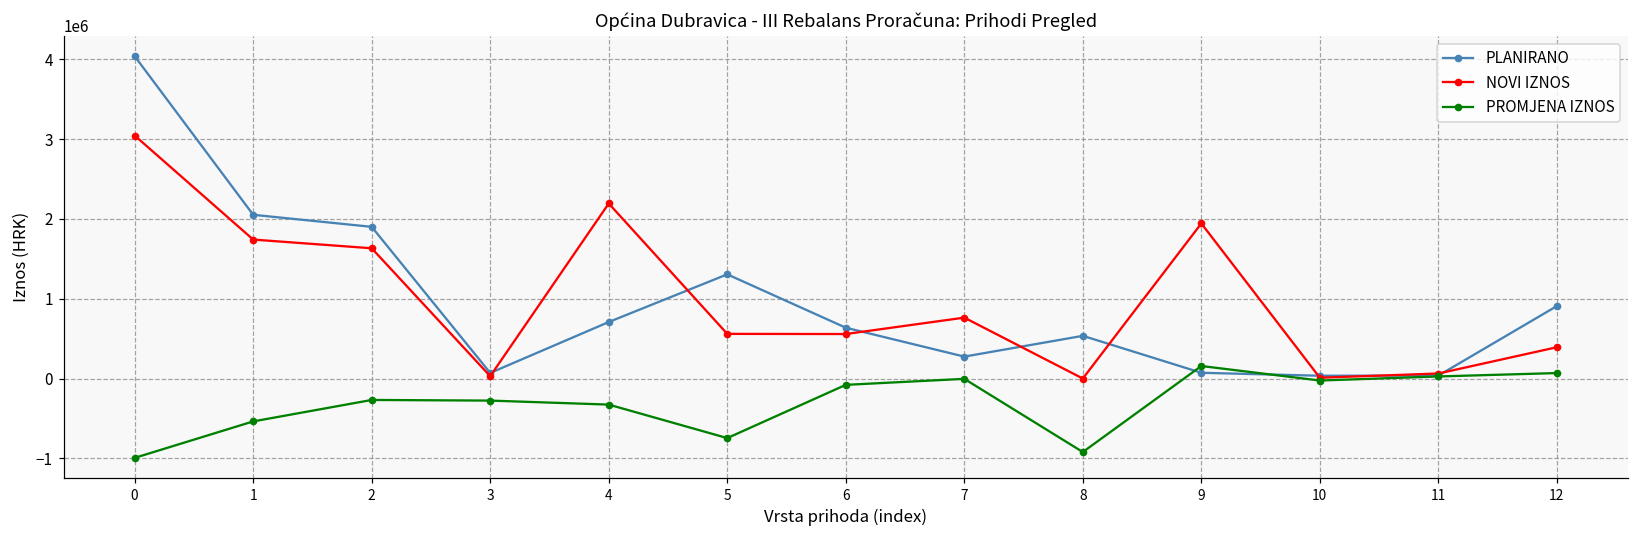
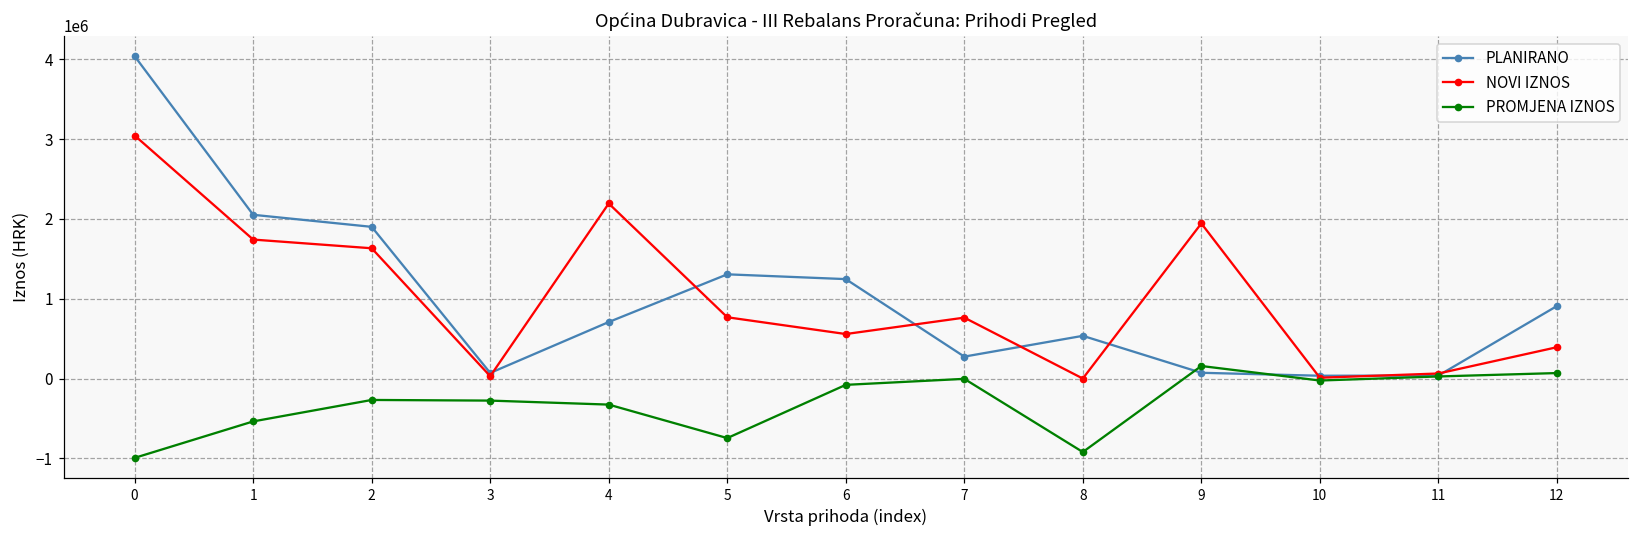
  {
    "PLANIRANO": {
      "0": 4000000,
      "1": 2100000,
      "2": 1900000,
      "3": 100000,
      "4": 700000,
      "5": 1300000,
-     "6": 600000,
+     "6": 1200000,
      "7": 300000,
      "8": 500000,
      "9": 100000,
      "12": 900000
    },
    "NOVI IZNOS": {
      "0": 3000000,
      "1": 1700000,
      "2": 1600000,
      "3": 0,
      "4": 2200000,
-     "5": 600000,
+     "5": 800000,
      "6": 600000,
      "7": 800000,
      "8": 0,
      "9": 1900000,
      "12": 400000
    },
    "PROMJENA IZNOS": {
      "0": -1000000,
      "1": -500000,
      "2": -300000,
      "3": -300000,
      "4": -300000,
      "5": -700000,
      "6": -100000,
      "7": 0,
      "8": -900000,
      "9": 200000,
      "12": 100000
    }
  }
